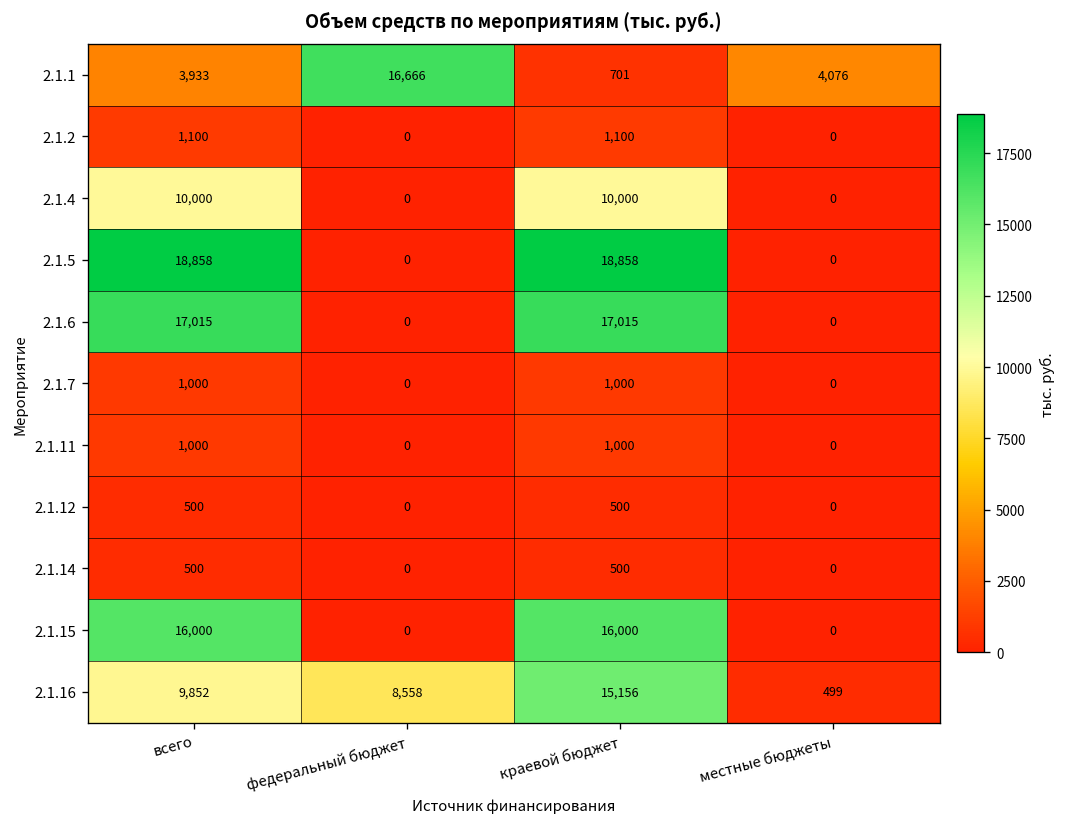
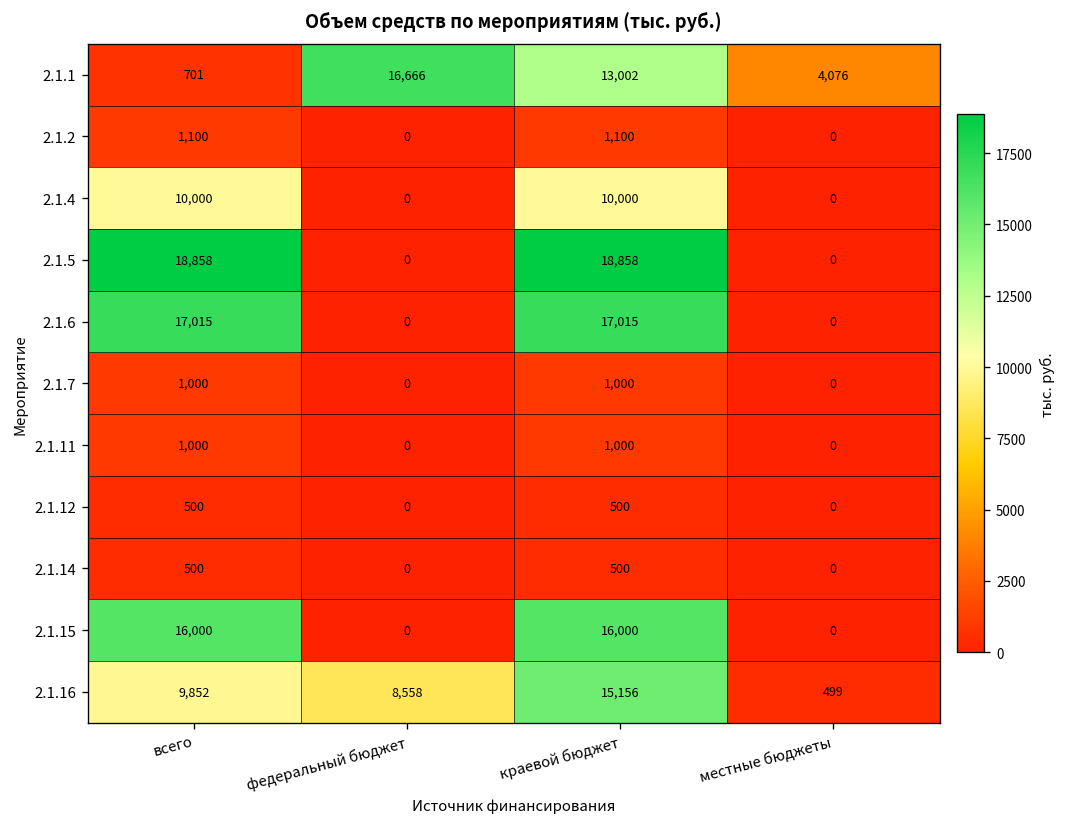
  {
    "2.1.1": {
-     "всего": "3,933",
+     "всего": "701",
      "федеральный бюджет": "16,666",
-     "краевой бюджет": "701",
+     "краевой бюджет": "13,002",
      "местные бюджеты": "4,076"
    },
    "2.1.2": {
      "всего": "1,100",
      "федеральный бюджет": "0",
      "краевой бюджет": "1,100",
      "местные бюджеты": "0"
    },
    "2.1.4": {
      "всего": "10,000",
      "федеральный бюджет": "0",
      "краевой бюджет": "10,000",
      "местные бюджеты": "0"
    },
    "2.1.5": {
      "всего": "18,858",
      "федеральный бюджет": "0",
      "краевой бюджет": "18,858",
      "местные бюджеты": "0"
    },
    "2.1.6": {
      "всего": "17,015",
      "федеральный бюджет": "0",
      "краевой бюджет": "17,015",
      "местные бюджеты": "0"
    },
    "2.1.7": {
      "всего": "1,000",
      "федеральный бюджет": "0",
      "краевой бюджет": "1,000",
      "местные бюджеты": "0"
    },
    "2.1.11": {
      "всего": "1,000",
      "федеральный бюджет": "0",
      "краевой бюджет": "1,000",
      "местные бюджеты": "0"
    },
    "2.1.12": {
      "всего": "500",
      "федеральный бюджет": "0",
      "краевой бюджет": "500",
      "местные бюджеты": "0"
    },
    "2.1.14": {
      "всего": "500",
      "федеральный бюджет": "0",
      "краевой бюджет": "500",
      "местные бюджеты": "0"
    },
    "2.1.15": {
      "всего": "16,000",
      "федеральный бюджет": "0",
      "краевой бюджет": "16,000",
      "местные бюджеты": "0"
    },
    "2.1.16": {
      "всего": "9,852",
      "федеральный бюджет": "8,558",
      "краевой бюджет": "15,156",
      "местные бюджеты": "499"
    }
  }
